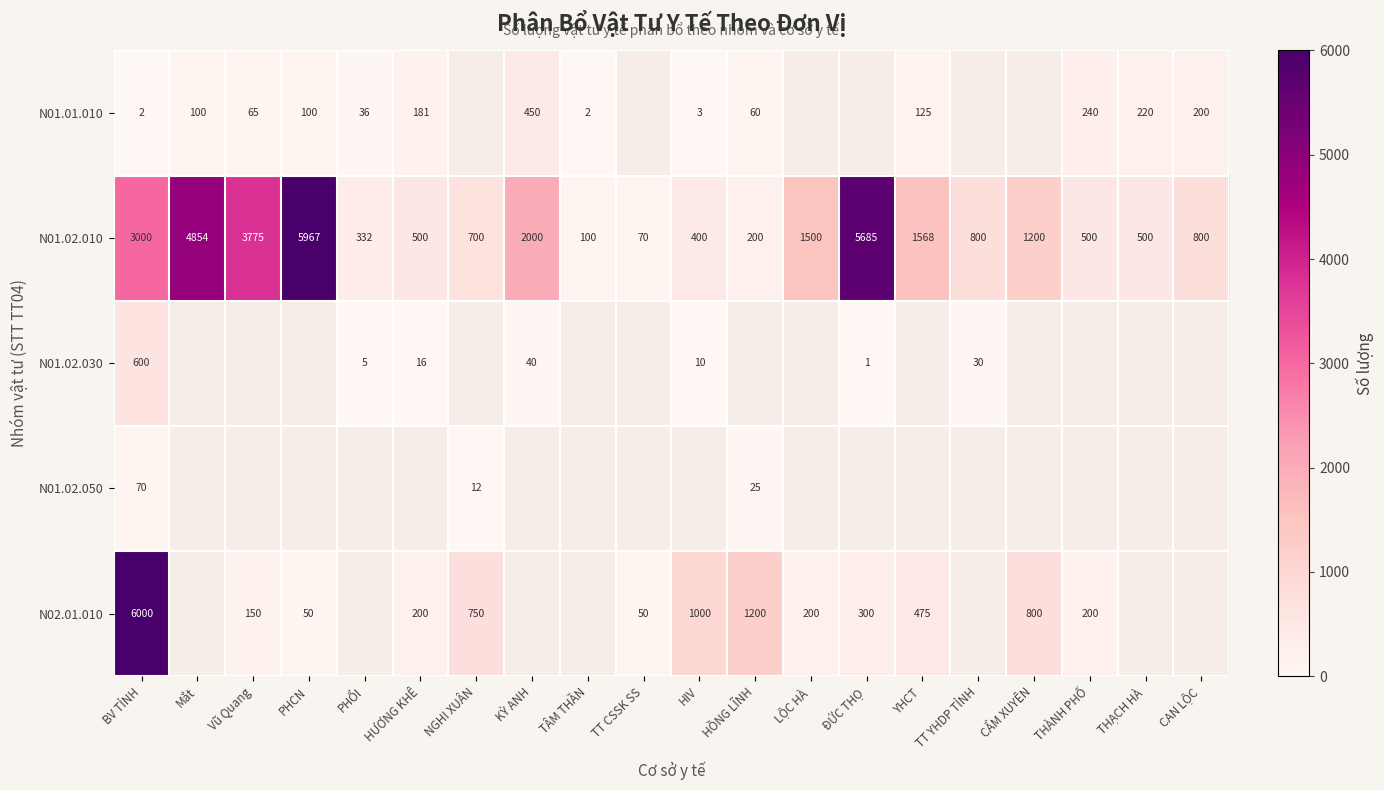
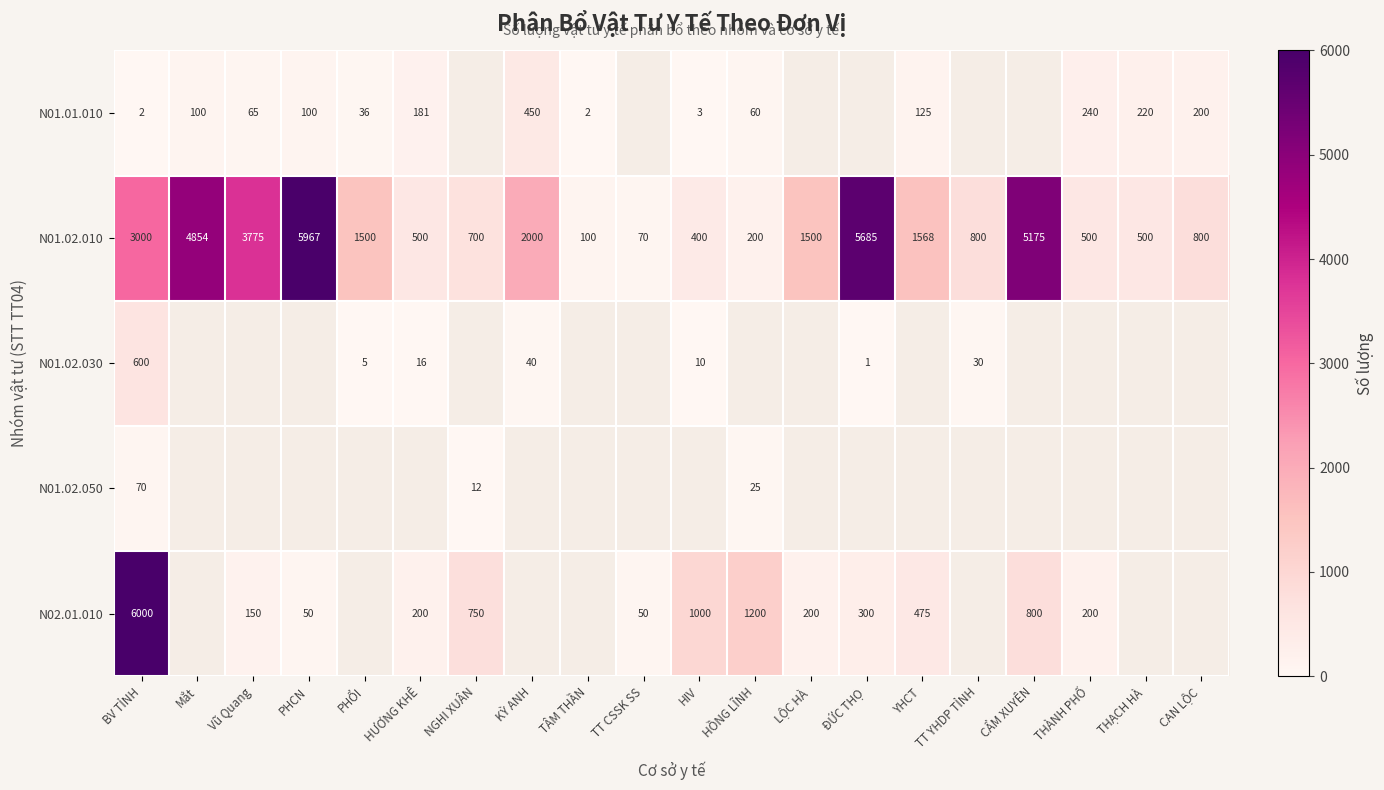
  {
    "N01.01.010": {
      "BV TỈNH": 2,
      "Mắt": 100,
      "Vũ Quang": 65,
      "PHCN": 100,
      "PHỔI": 36,
      "HƯƠNG KHÊ": 181,
      "KỲ ANH": 450,
      "TÂM THẦN": 2,
      "HIV": 3,
      "HỒNG LĨNH": 60,
      "YHCT": 125,
      "THÀNH PHỐ": 240,
      "THẠCH HÀ": 220,
      "CAN LỘC": 200
    },
    "N01.02.010": {
      "BV TỈNH": 3000,
      "Mắt": 4854,
      "Vũ Quang": 3775,
      "PHCN": 5967,
-     "PHỔI": 332,
+     "PHỔI": 1500,
      "HƯƠNG KHÊ": 500,
      "NGHI XUÂN": 700,
      "KỲ ANH": 2000,
      "TÂM THẦN": 100,
      "TT CSSK SS": 70,
      "HIV": 400,
      "HỒNG LĨNH": 200,
      "LỘC HÀ": 1500,
      "ĐỨC THỌ": 5685,
      "YHCT": 1568,
      "TT YHDP TỈNH": 800,
-     "CẨM XUYÊN": 1200,
+     "CẨM XUYÊN": 5175,
      "THÀNH PHỐ": 500,
      "THẠCH HÀ": 500,
      "CAN LỘC": 800
    },
    "N01.02.030": {
      "BV TỈNH": 600,
      "PHỔI": 5,
      "HƯƠNG KHÊ": 16,
      "KỲ ANH": 40,
      "HIV": 10,
      "ĐỨC THỌ": 1,
      "TT YHDP TỈNH": 30
    },
    "N01.02.050": {
      "BV TỈNH": 70,
      "NGHI XUÂN": 12,
      "HỒNG LĨNH": 25
    },
    "N02.01.010": {
      "BV TỈNH": 6000,
      "Vũ Quang": 150,
      "PHCN": 50,
      "HƯƠNG KHÊ": 200,
      "NGHI XUÂN": 750,
      "TT CSSK SS": 50,
      "HIV": 1000,
      "HỒNG LĨNH": 1200,
      "LỘC HÀ": 200,
      "ĐỨC THỌ": 300,
      "YHCT": 475,
      "CẨM XUYÊN": 800,
      "THÀNH PHỐ": 200
    }
  }
